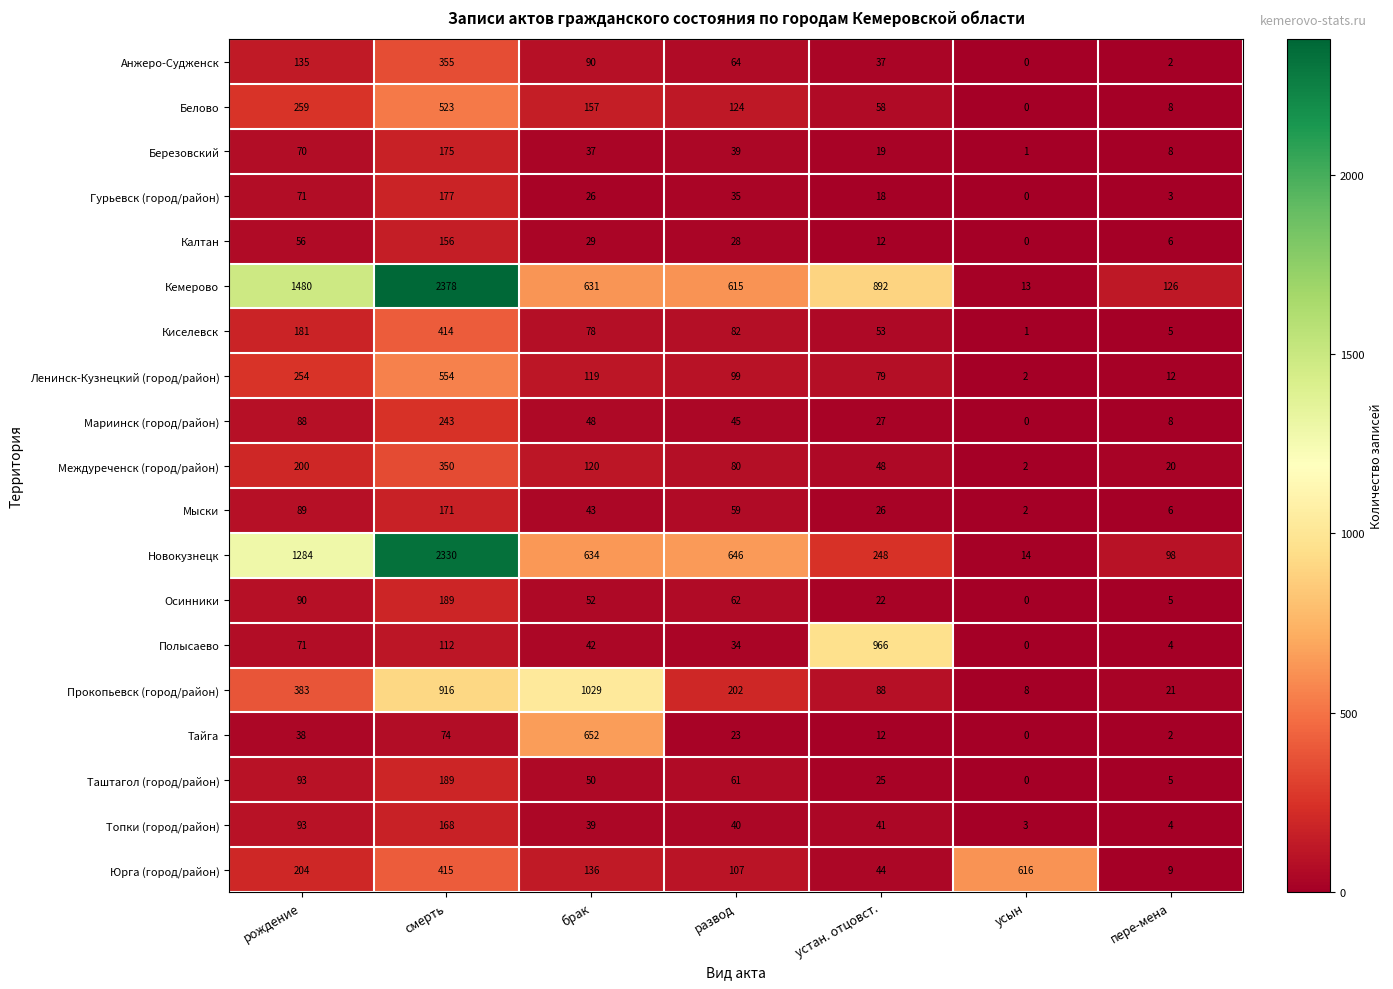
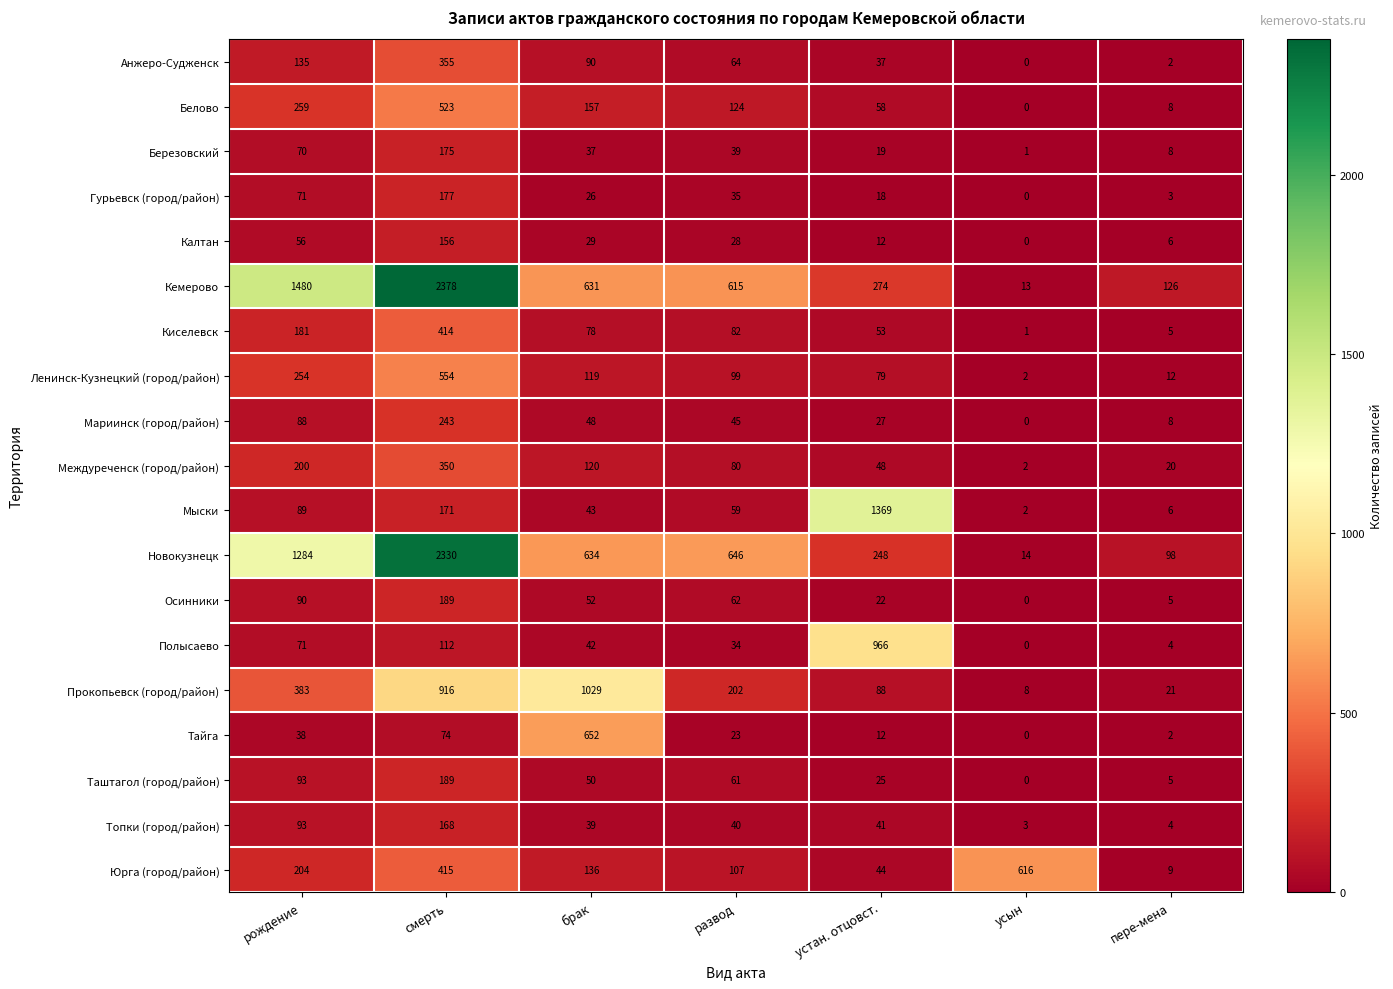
  {
    "Анжеро-Судженск": {
      "рождение": 135,
      "смерть": 355,
      "брак": 90,
      "развод": 64,
      "устан. отцовст.": 37,
      "усын": 0,
      "пере-мена": 2
    },
    "Белово": {
      "рождение": 259,
      "смерть": 523,
      "брак": 157,
      "развод": 124,
      "устан. отцовст.": 58,
      "усын": 0,
      "пере-мена": 8
    },
    "Березовский": {
      "рождение": 70,
      "смерть": 175,
      "брак": 37,
      "развод": 39,
      "устан. отцовст.": 19,
      "усын": 1,
      "пере-мена": 8
    },
    "Гурьевск (город/район)": {
      "рождение": 71,
      "смерть": 177,
      "брак": 26,
      "развод": 35,
      "устан. отцовст.": 18,
      "усын": 0,
      "пере-мена": 3
    },
    "Калтан": {
      "рождение": 56,
      "смерть": 156,
      "брак": 29,
      "развод": 28,
      "устан. отцовст.": 12,
      "усын": 0,
      "пере-мена": 6
    },
    "Кемерово": {
      "рождение": 1480,
      "смерть": 2378,
      "брак": 631,
      "развод": 615,
-     "устан. отцовст.": 892,
+     "устан. отцовст.": 274,
      "усын": 13,
      "пере-мена": 126
    },
    "Киселевск": {
      "рождение": 181,
      "смерть": 414,
      "брак": 78,
      "развод": 82,
      "устан. отцовст.": 53,
      "усын": 1,
      "пере-мена": 5
    },
    "Ленинск-Кузнецкий (город/район)": {
      "рождение": 254,
      "смерть": 554,
      "брак": 119,
      "развод": 99,
      "устан. отцовст.": 79,
      "усын": 2,
      "пере-мена": 12
    },
    "Мариинск (город/район)": {
      "рождение": 88,
      "смерть": 243,
      "брак": 48,
      "развод": 45,
      "устан. отцовст.": 27,
      "усын": 0,
      "пере-мена": 8
    },
    "Междуреченск (город/район)": {
      "рождение": 200,
      "смерть": 350,
      "брак": 120,
      "развод": 80,
      "устан. отцовст.": 48,
      "усын": 2,
      "пере-мена": 20
    },
    "Мыски": {
      "рождение": 89,
      "смерть": 171,
      "брак": 43,
      "развод": 59,
-     "устан. отцовст.": 26,
+     "устан. отцовст.": 1369,
      "усын": 2,
      "пере-мена": 6
    },
    "Новокузнецк": {
      "рождение": 1284,
      "смерть": 2330,
      "брак": 634,
      "развод": 646,
      "устан. отцовст.": 248,
      "усын": 14,
      "пере-мена": 98
    },
    "Осинники": {
      "рождение": 90,
      "смерть": 189,
      "брак": 52,
      "развод": 62,
      "устан. отцовст.": 22,
      "усын": 0,
      "пере-мена": 5
    },
    "Полысаево": {
      "рождение": 71,
      "смерть": 112,
      "брак": 42,
      "развод": 34,
      "устан. отцовст.": 966,
      "усын": 0,
      "пере-мена": 4
    },
    "Прокопьевск (город/район)": {
      "рождение": 383,
      "смерть": 916,
      "брак": 1029,
      "развод": 202,
      "устан. отцовст.": 88,
      "усын": 8,
      "пере-мена": 21
    },
    "Тайга": {
      "рождение": 38,
      "смерть": 74,
      "брак": 652,
      "развод": 23,
      "устан. отцовст.": 12,
      "усын": 0,
      "пере-мена": 2
    },
    "Таштагол (город/район)": {
      "рождение": 93,
      "смерть": 189,
      "брак": 50,
      "развод": 61,
      "устан. отцовст.": 25,
      "усын": 0,
      "пере-мена": 5
    },
    "Топки (город/район)": {
      "рождение": 93,
      "смерть": 168,
      "брак": 39,
      "развод": 40,
      "устан. отцовст.": 41,
      "усын": 3,
      "пере-мена": 4
    },
    "Юрга (город/район)": {
      "рождение": 204,
      "смерть": 415,
      "брак": 136,
      "развод": 107,
      "устан. отцовст.": 44,
      "усын": 616,
      "пере-мена": 9
    }
  }
